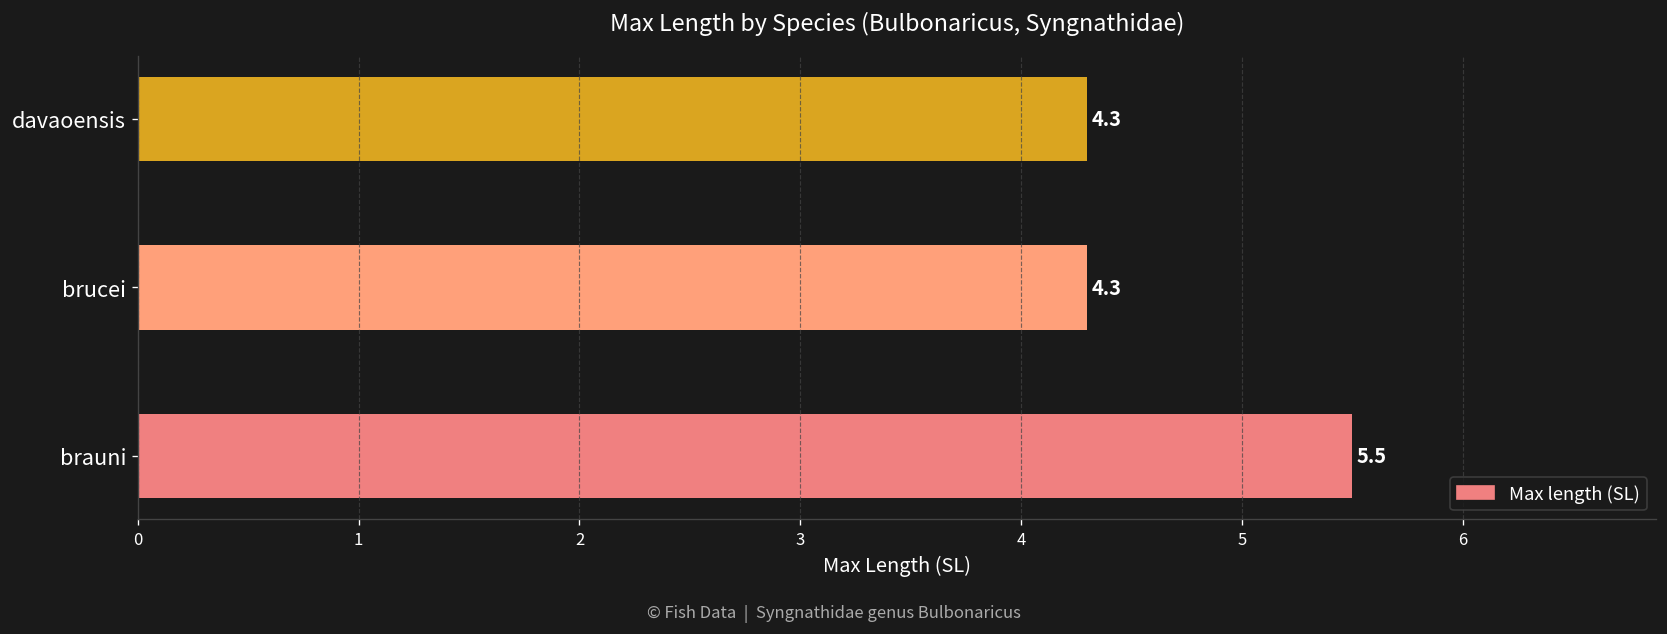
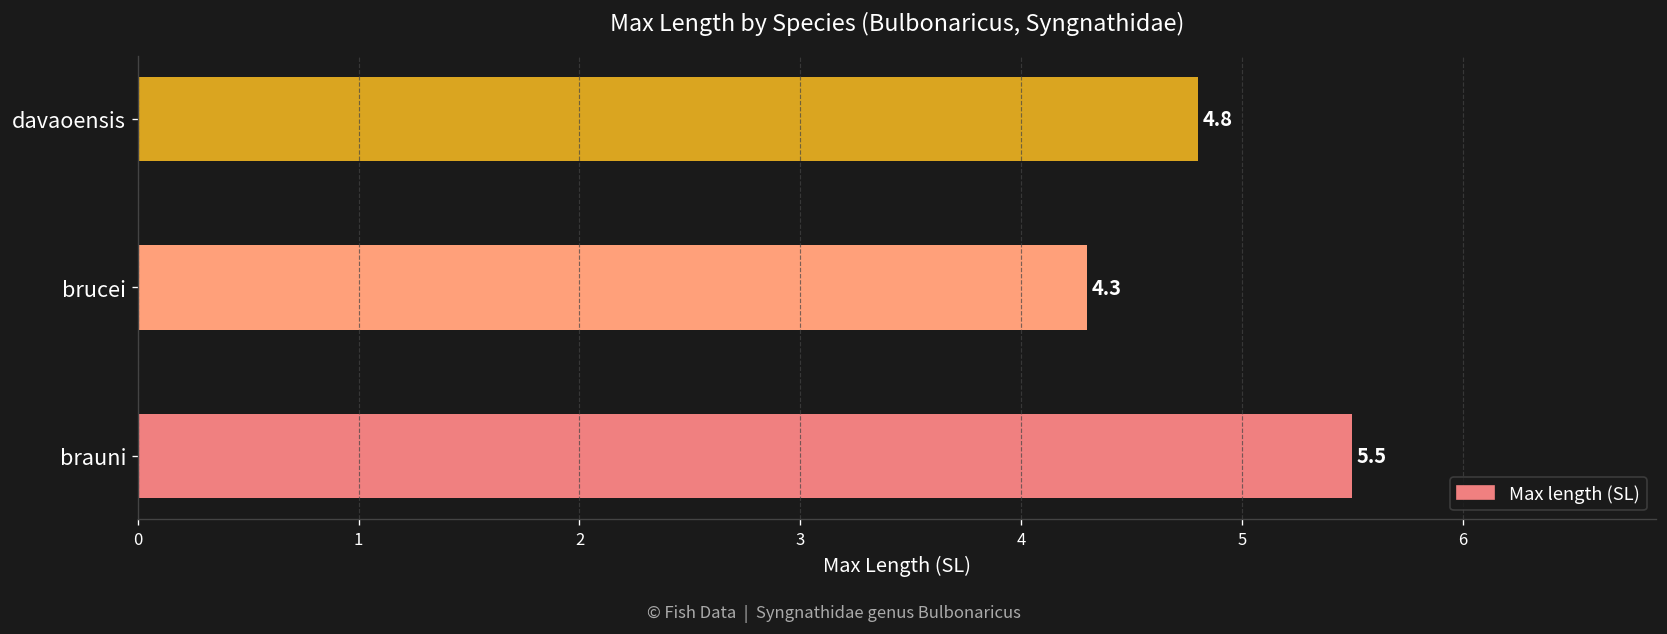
  {
-   "davaoensis": 4.3,
+   "davaoensis": 4.8,
    "brucei": 4.3,
    "brauni": 5.5
  }
